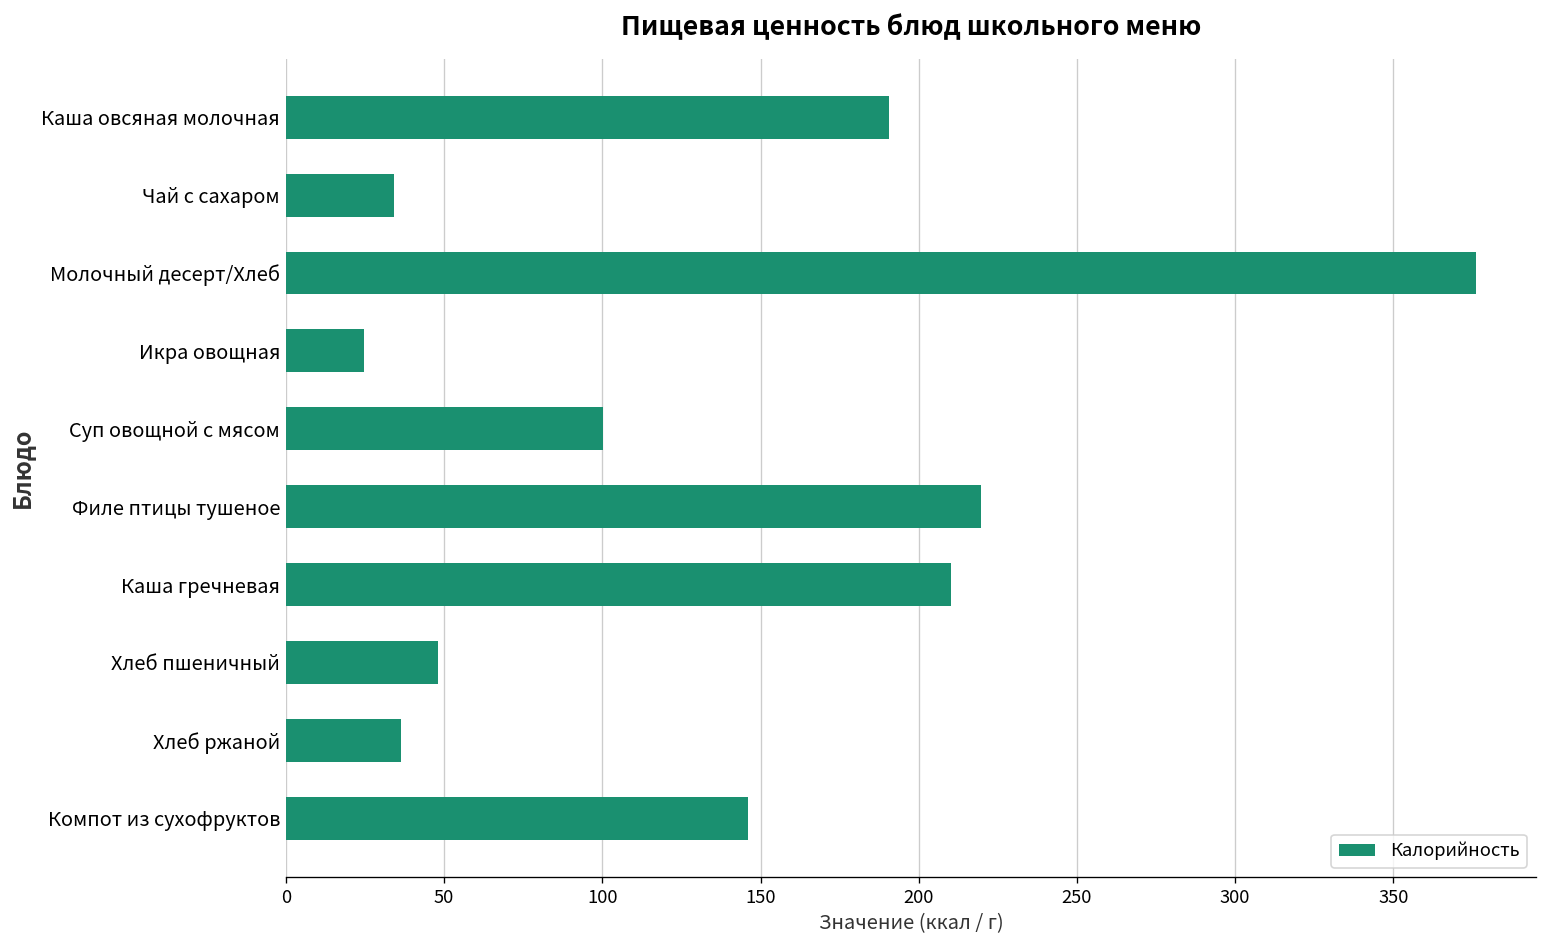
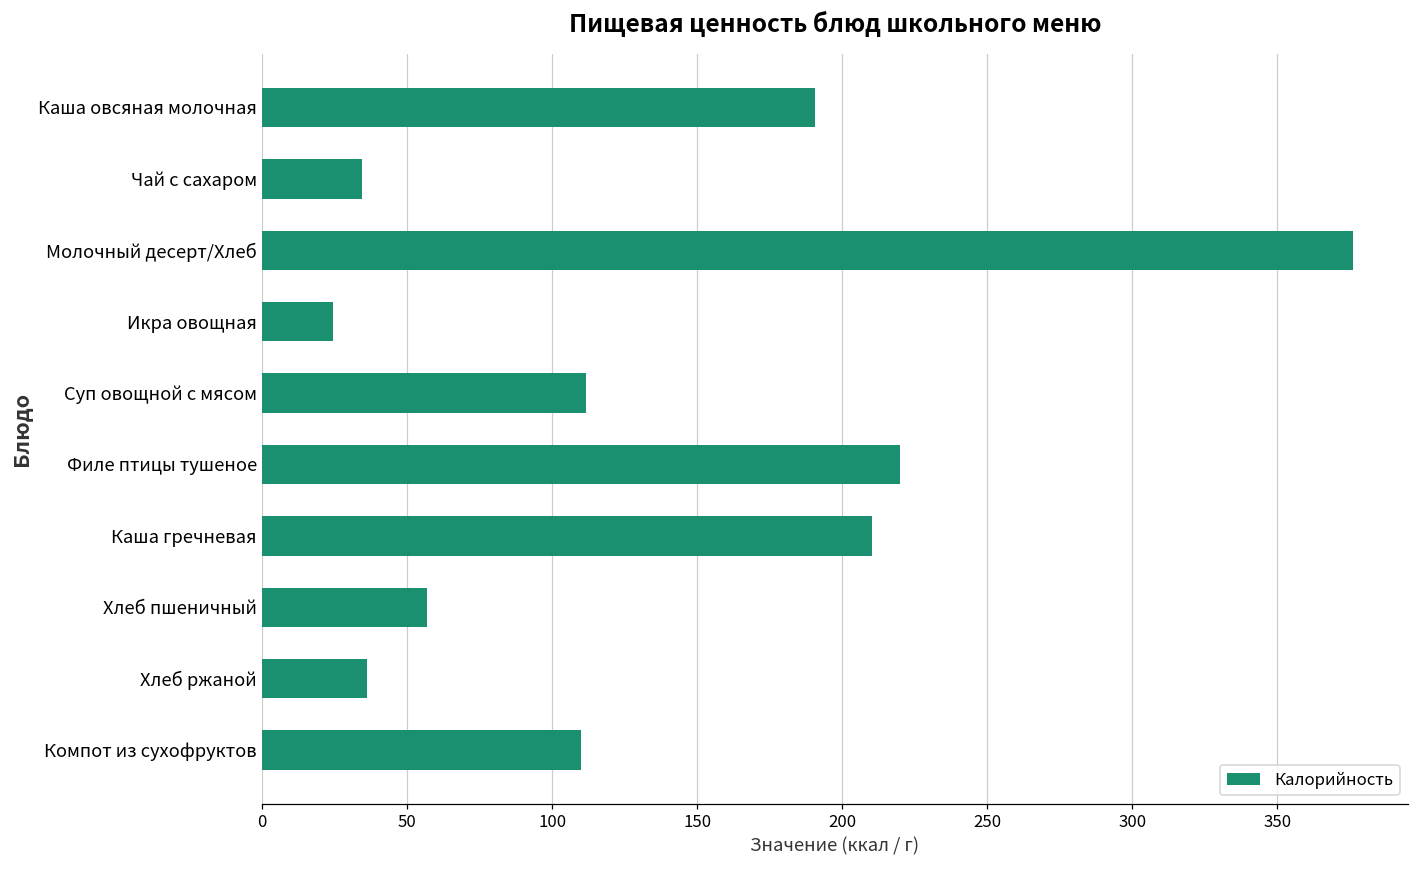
  {
    "Каша овсяная молочная": 191,
    "Чай с сахаром": 34,
    "Молочный десерт/Хлеб": 376,
    "Икра овощная": 25,
-   "Суп овощной с мясом": 100,
+   "Суп овощной с мясом": 112,
    "Филе птицы тушеное": 220,
    "Каша гречневая": 210,
-   "Хлеб пшеничный": 48,
+   "Хлеб пшеничный": 57,
    "Хлеб ржаной": 36,
-   "Компот из сухофруктов": 146
+   "Компот из сухофруктов": 110
  }
